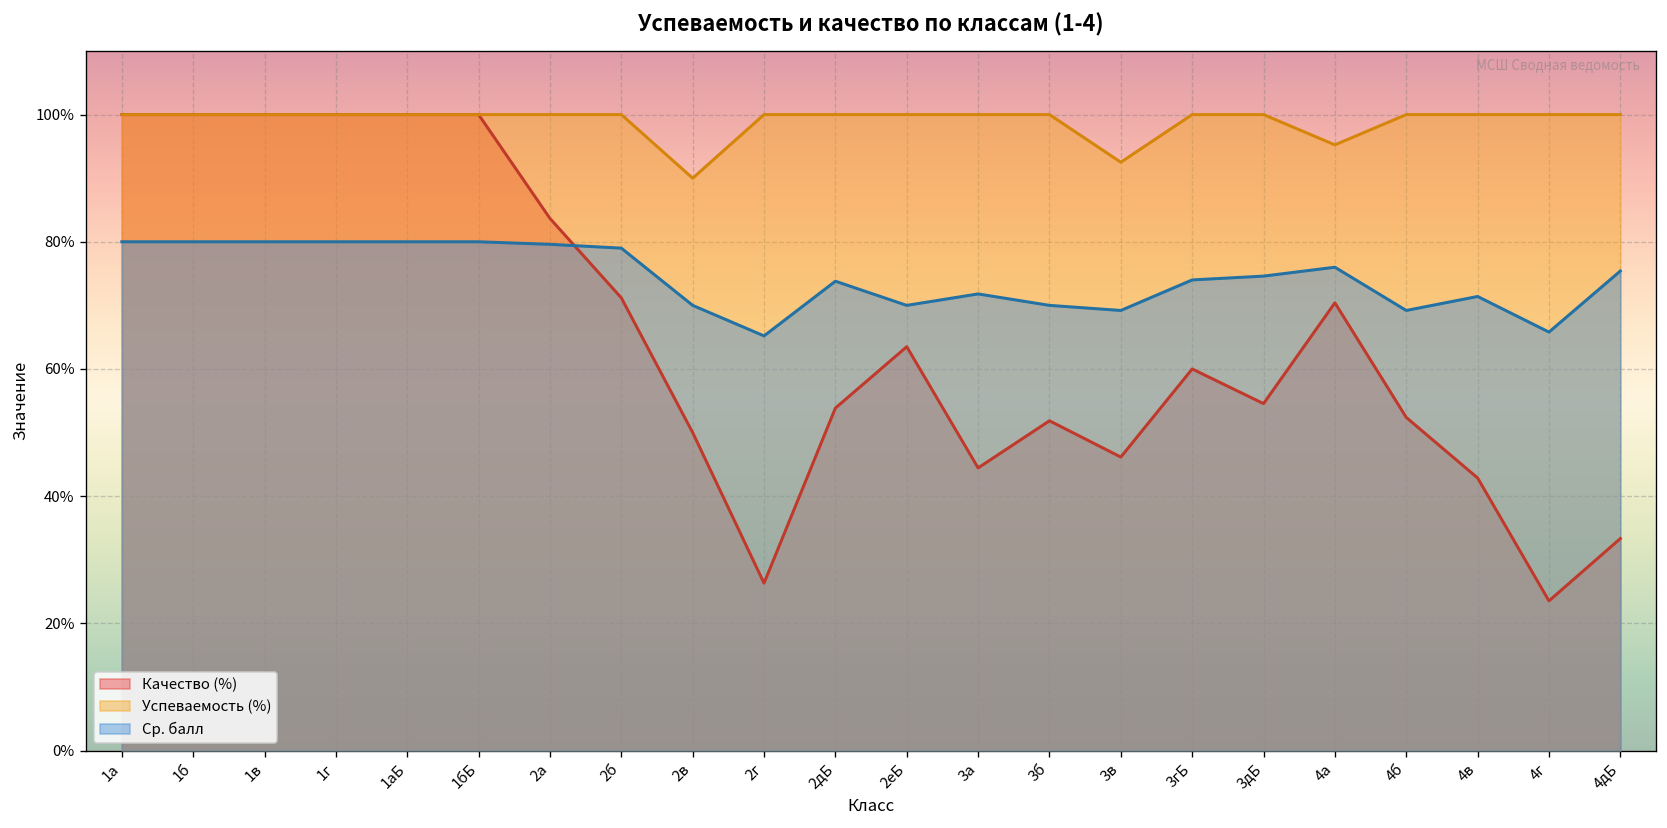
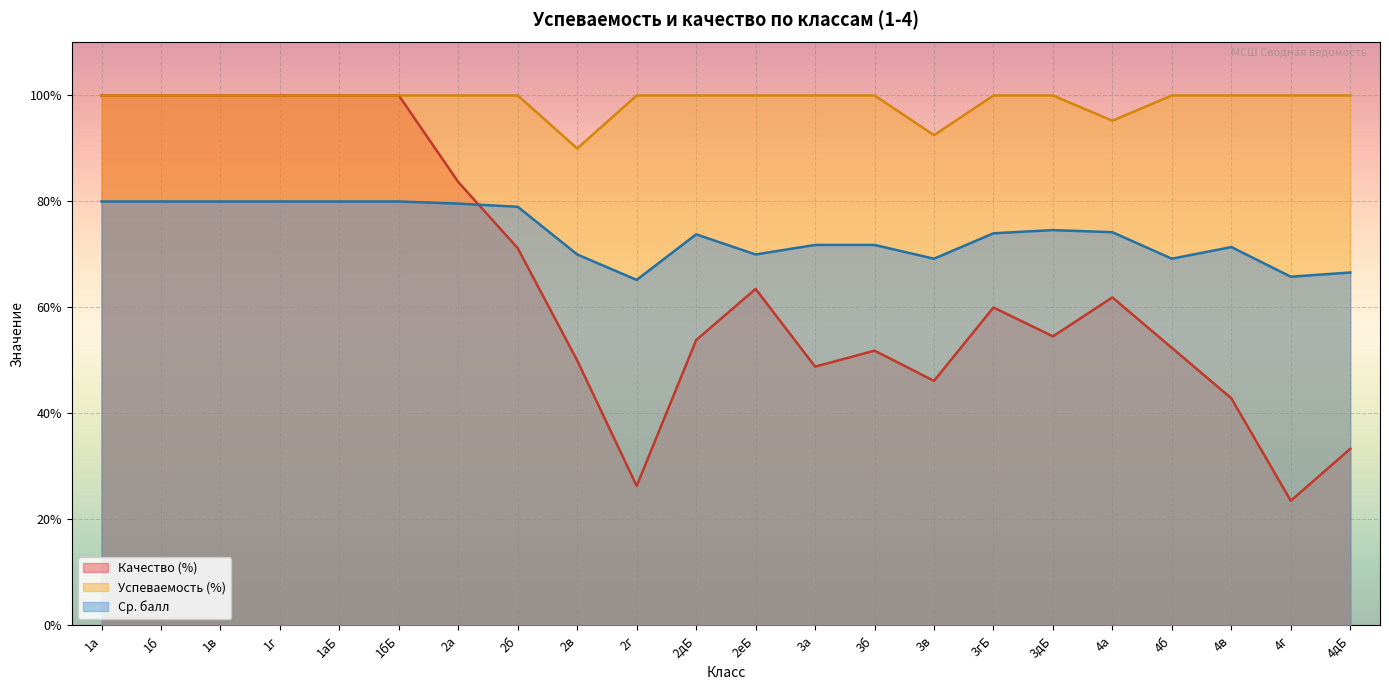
  {
    "Качество (%)": {
      "2а": "84%",
      "2б": "71%",
      "2в": "50%",
      "2г": "26%",
      "2дБ": "54%",
      "2еБ": "64%",
-     "3а": "44%",
+     "3а": "49%",
      "3б": "52%",
      "3в": "46%",
      "3гБ": "60%",
      "3дБ": "55%",
-     "4а": "70%",
+     "4а": "62%",
      "4б": "52%",
      "4в": "43%",
      "4г": "24%",
      "4дБ": "33%"
    },
    "Успеваемость (%)": {
      "2а": "100%",
      "2б": "100%",
      "2в": "90%",
      "2г": "100%",
      "2дБ": "100%",
      "2еБ": "100%",
      "3а": "100%",
      "3б": "100%",
      "3в": "93%",
      "3гБ": "100%",
      "3дБ": "100%",
      "4а": "95%",
      "4б": "100%",
      "4в": "100%",
      "4г": "100%",
      "4дБ": "100%"
    },
    "Ср. балл": {
      "1а": "80%",
      "1б": "80%",
      "1в": "80%",
      "1г": "80%",
      "1аБ": "80%",
      "1бБ": "80%",
      "2а": "80%",
      "2б": "79%",
      "2в": "70%",
      "2г": "65%",
      "2дБ": "74%",
      "2еБ": "70%",
      "3а": "72%",
-     "3б": "70%",
+     "3б": "72%",
      "3в": "69%",
      "3гБ": "74%",
      "3дБ": "75%",
-     "4а": "76%",
+     "4а": "74%",
      "4б": "69%",
      "4в": "71%",
      "4г": "66%",
-     "4дБ": "75%"
+     "4дБ": "67%"
    }
  }
